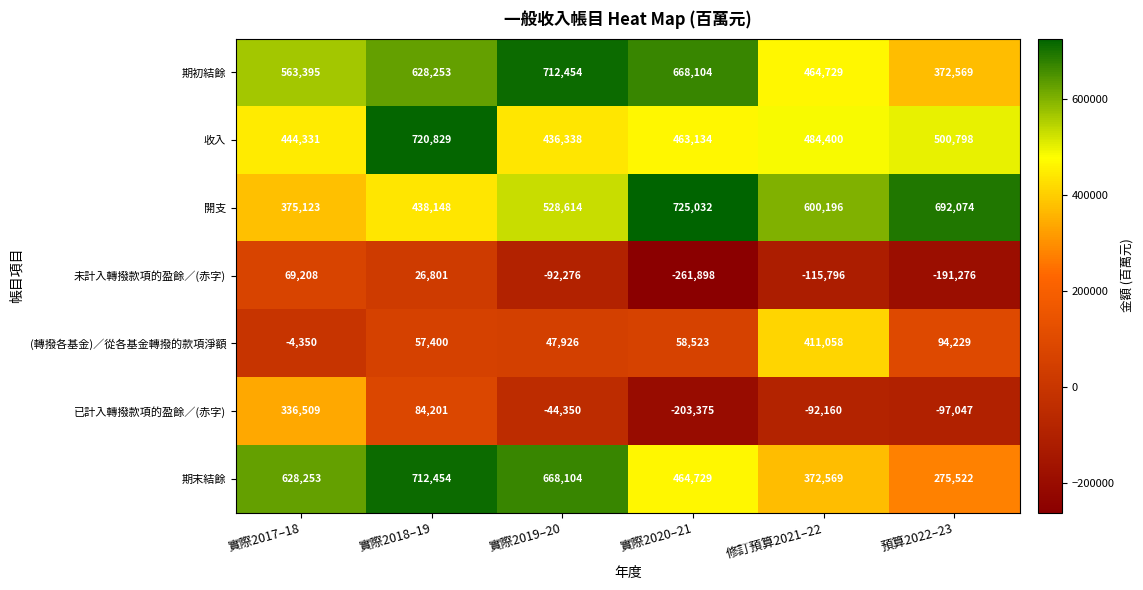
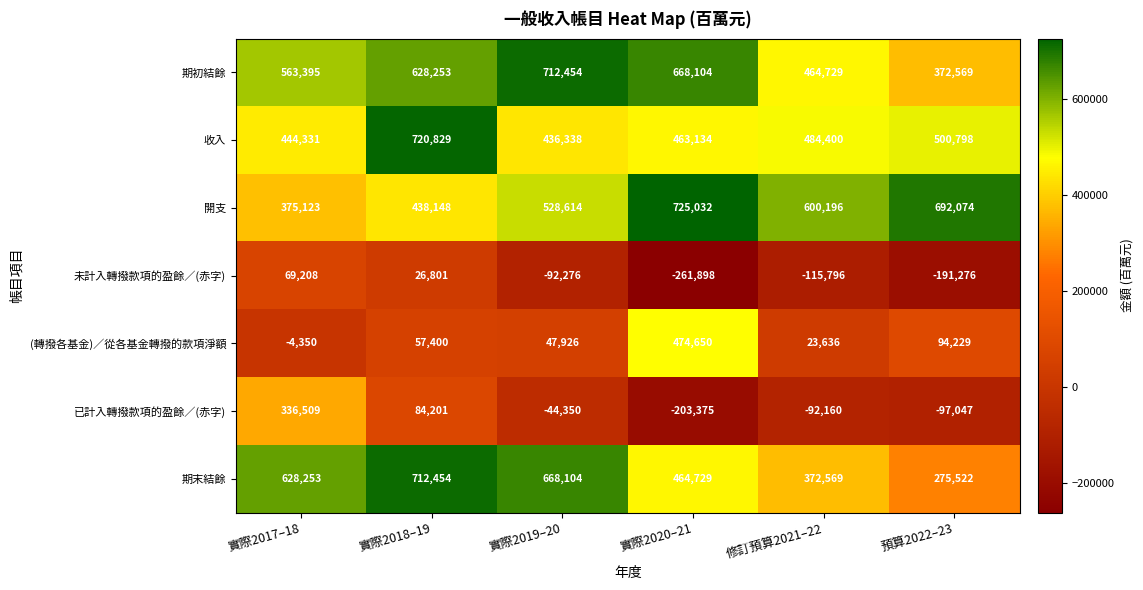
  {
    "期初結餘": {
      "實際2017–18": "563,395",
      "實際2018–19": "628,253",
      "實際2019–20": "712,454",
      "實際2020–21": "668,104",
      "修訂預算2021–22": "464,729",
      "預算2022–23": "372,569"
    },
    "收入": {
      "實際2017–18": "444,331",
      "實際2018–19": "720,829",
      "實際2019–20": "436,338",
      "實際2020–21": "463,134",
      "修訂預算2021–22": "484,400",
      "預算2022–23": "500,798"
    },
    "開支": {
      "實際2017–18": "375,123",
      "實際2018–19": "438,148",
      "實際2019–20": "528,614",
      "實際2020–21": "725,032",
      "修訂預算2021–22": "600,196",
      "預算2022–23": "692,074"
    },
    "未計入轉撥款項的盈餘／(赤字)": {
      "實際2017–18": "69,208",
      "實際2018–19": "26,801",
      "實際2019–20": "-92,276",
      "實際2020–21": "-261,898",
      "修訂預算2021–22": "-115,796",
      "預算2022–23": "-191,276"
    },
    "(轉撥各基金)／從各基金轉撥的款項淨額": {
      "實際2017–18": "-4,350",
      "實際2018–19": "57,400",
      "實際2019–20": "47,926",
-     "實際2020–21": "58,523",
-     "修訂預算2021–22": "411,058",
+     "實際2020–21": "474,650",
+     "修訂預算2021–22": "23,636",
      "預算2022–23": "94,229"
    },
    "已計入轉撥款項的盈餘／(赤字)": {
      "實際2017–18": "336,509",
      "實際2018–19": "84,201",
      "實際2019–20": "-44,350",
      "實際2020–21": "-203,375",
      "修訂預算2021–22": "-92,160",
      "預算2022–23": "-97,047"
    },
    "期末結餘": {
      "實際2017–18": "628,253",
      "實際2018–19": "712,454",
      "實際2019–20": "668,104",
      "實際2020–21": "464,729",
      "修訂預算2021–22": "372,569",
      "預算2022–23": "275,522"
    }
  }
